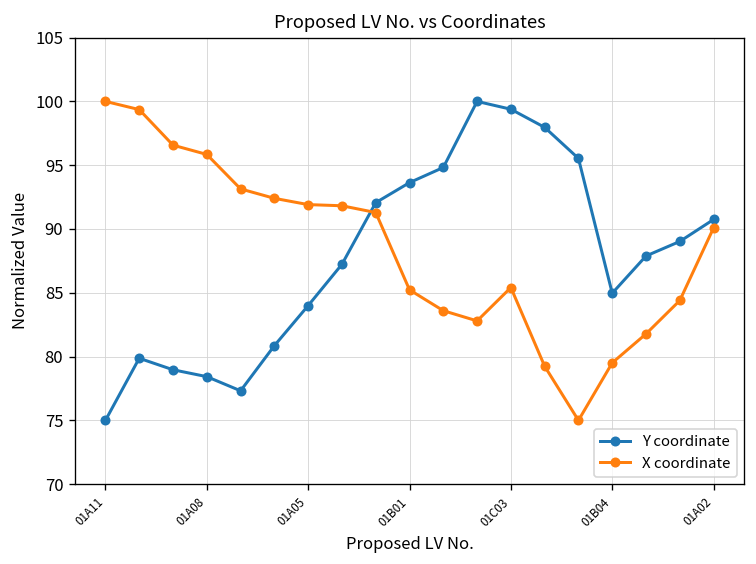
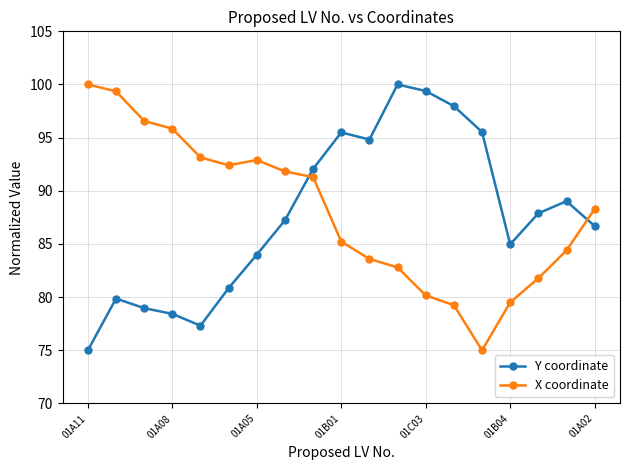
  {
    "Y coordinate": {
      "01A11": 75.0,
      "01A08": 78.4,
      "01A05": 84.0,
-     "01B01": 93.6,
+     "01B01": 95.5,
      "01C03": 99.4,
      "01B04": 85.0,
-     "01A02": 90.7
+     "01A02": 86.7
    },
    "X coordinate": {
      "01A11": 100.0,
      "01A08": 95.8,
-     "01A05": 91.9,
+     "01A05": 92.9,
      "01B01": 85.2,
-     "01C03": 85.4,
+     "01C03": 80.2,
      "01B04": 79.5,
-     "01A02": 90.1
+     "01A02": 88.3
    }
  }
